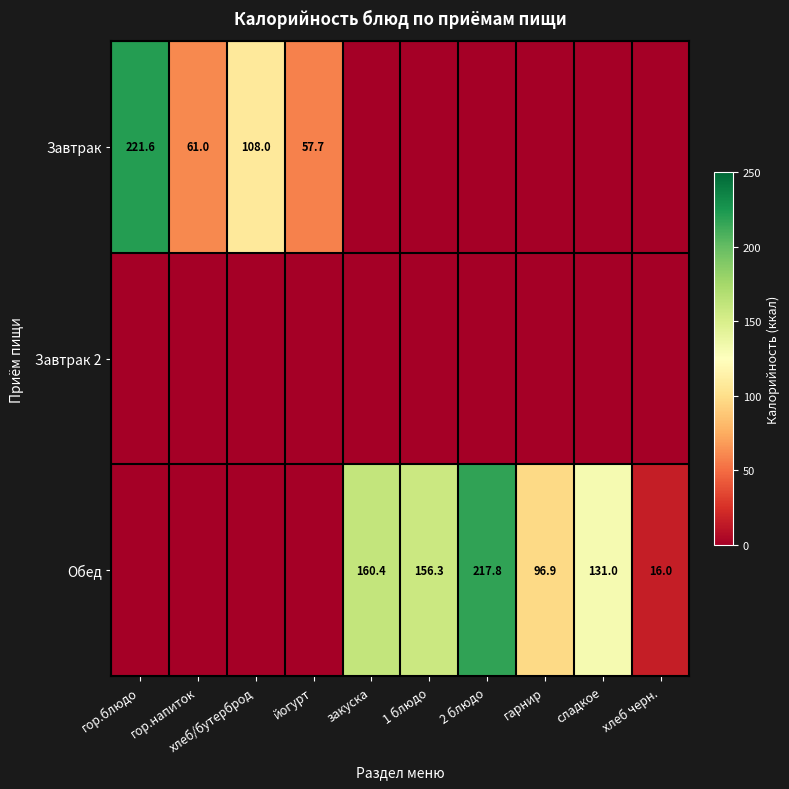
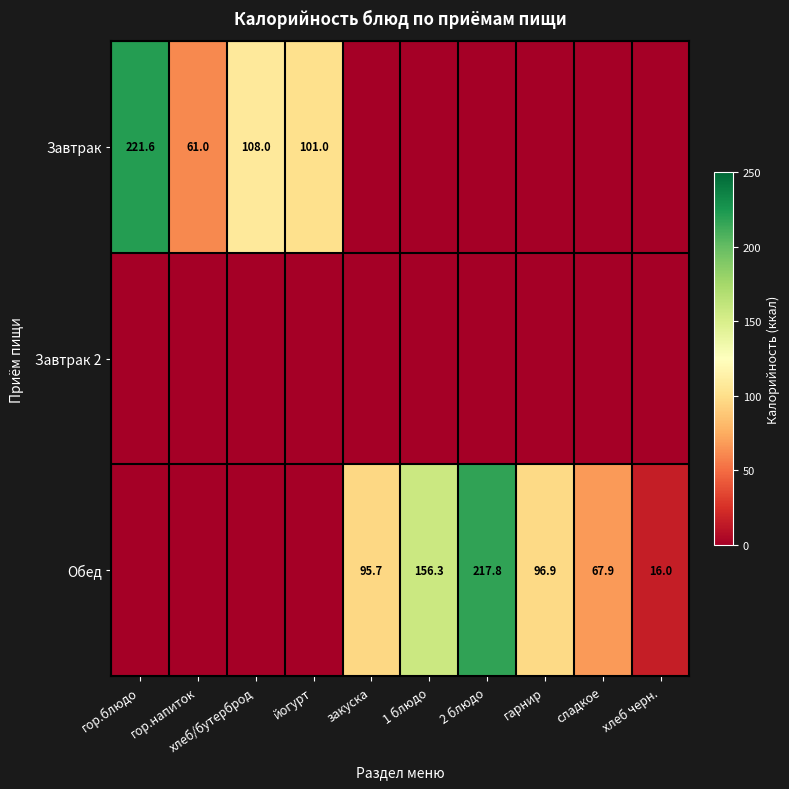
  {
    "Завтрак": {
      "гор.блюдо": 221.6,
      "гор.напиток": 61.0,
      "хлеб/бутерброд": 108.0,
-     "йогурт": 57.7
+     "йогурт": 101.0
    },
    "Обед": {
-     "закуска": 160.4,
+     "закуска": 95.7,
      "1 блюдо": 156.3,
      "2 блюдо": 217.8,
      "гарнир": 96.9,
-     "сладкое": 131.0,
+     "сладкое": 67.9,
      "хлеб черн.": 16.0
    }
  }
